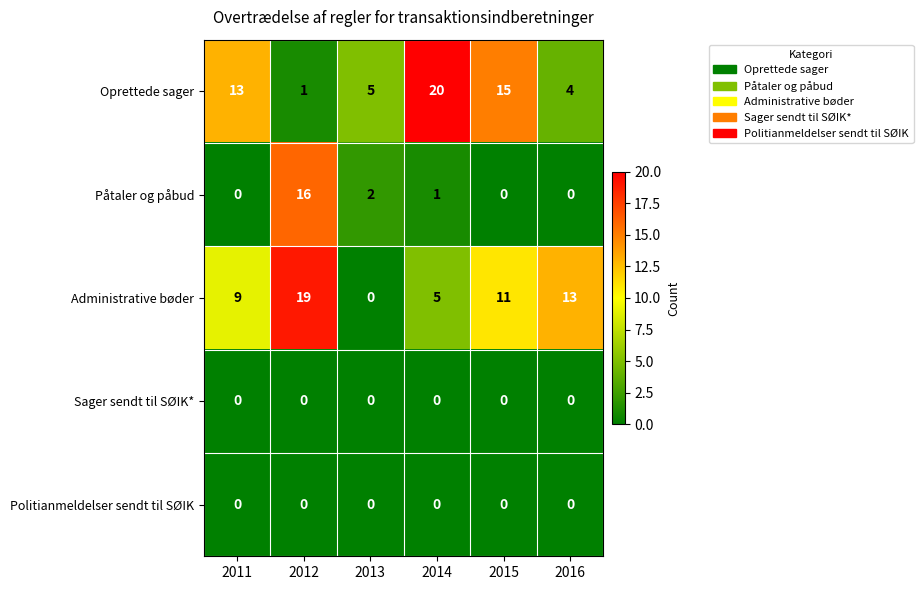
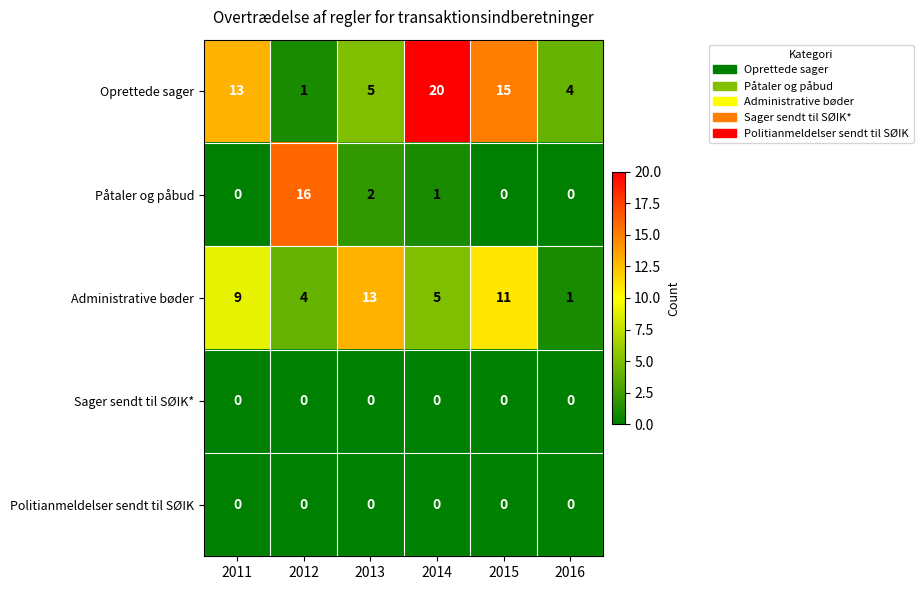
  {
    "Oprettede sager": {
      "2011": 13,
      "2012": 1,
      "2013": 5,
      "2014": 20,
      "2015": 15,
      "2016": 4
    },
    "Påtaler og påbud": {
      "2011": 0,
      "2012": 16,
      "2013": 2,
      "2014": 1,
      "2015": 0,
      "2016": 0
    },
    "Administrative bøder": {
      "2011": 9,
-     "2012": 19,
-     "2013": 0,
+     "2012": 4,
+     "2013": 13,
      "2014": 5,
      "2015": 11,
-     "2016": 13
+     "2016": 1
    },
    "Sager sendt til SØIK*": {
      "2011": 0,
      "2012": 0,
      "2013": 0,
      "2014": 0,
      "2015": 0,
      "2016": 0
    },
    "Politianmeldelser sendt til SØIK": {
      "2011": 0,
      "2012": 0,
      "2013": 0,
      "2014": 0,
      "2015": 0,
      "2016": 0
    }
  }
